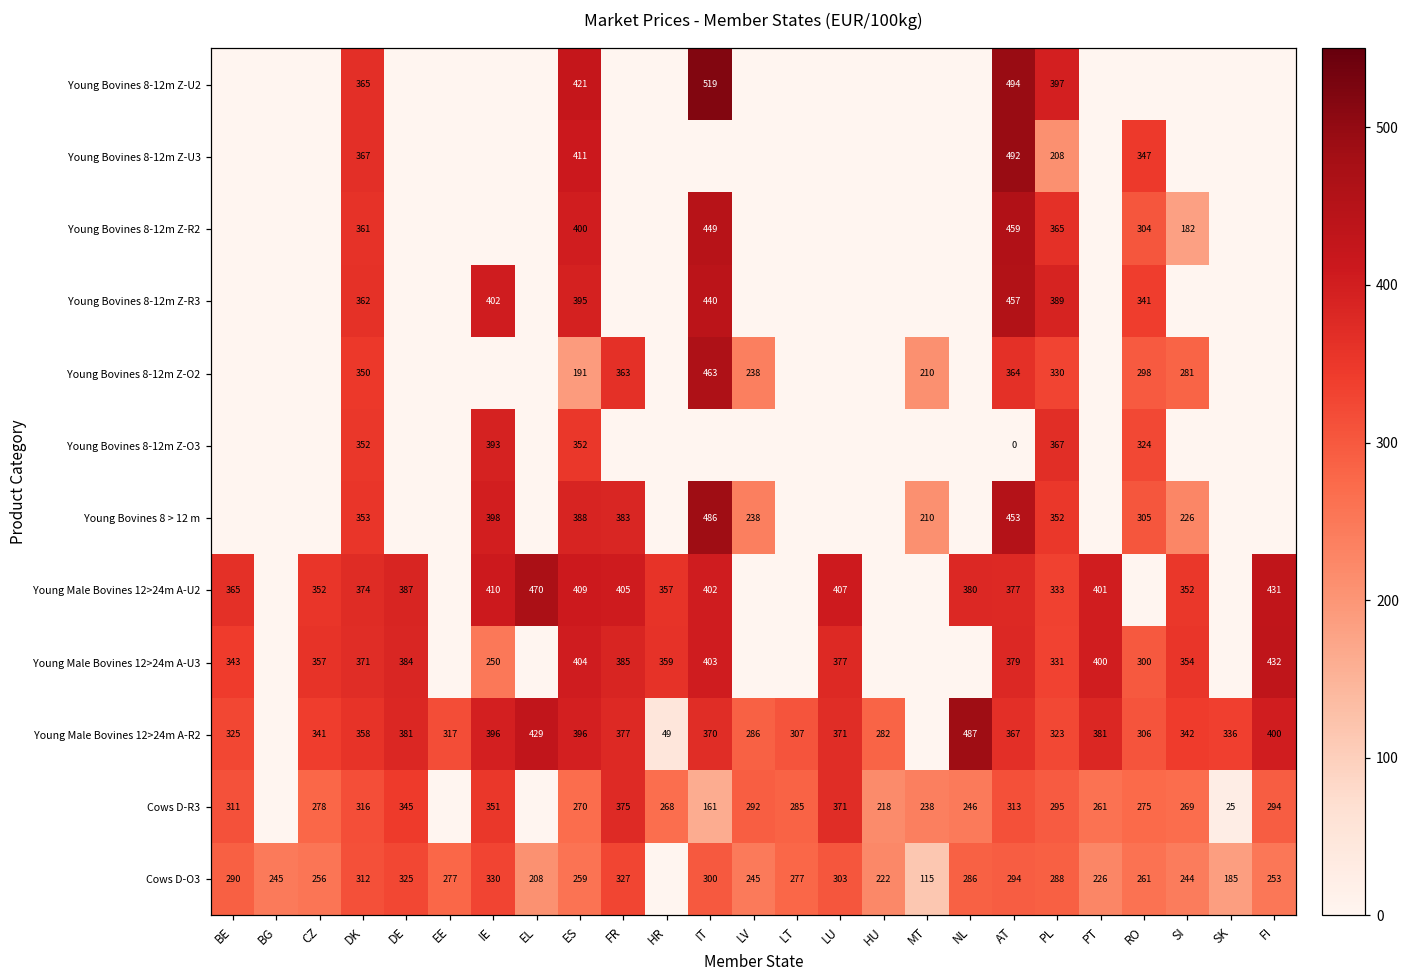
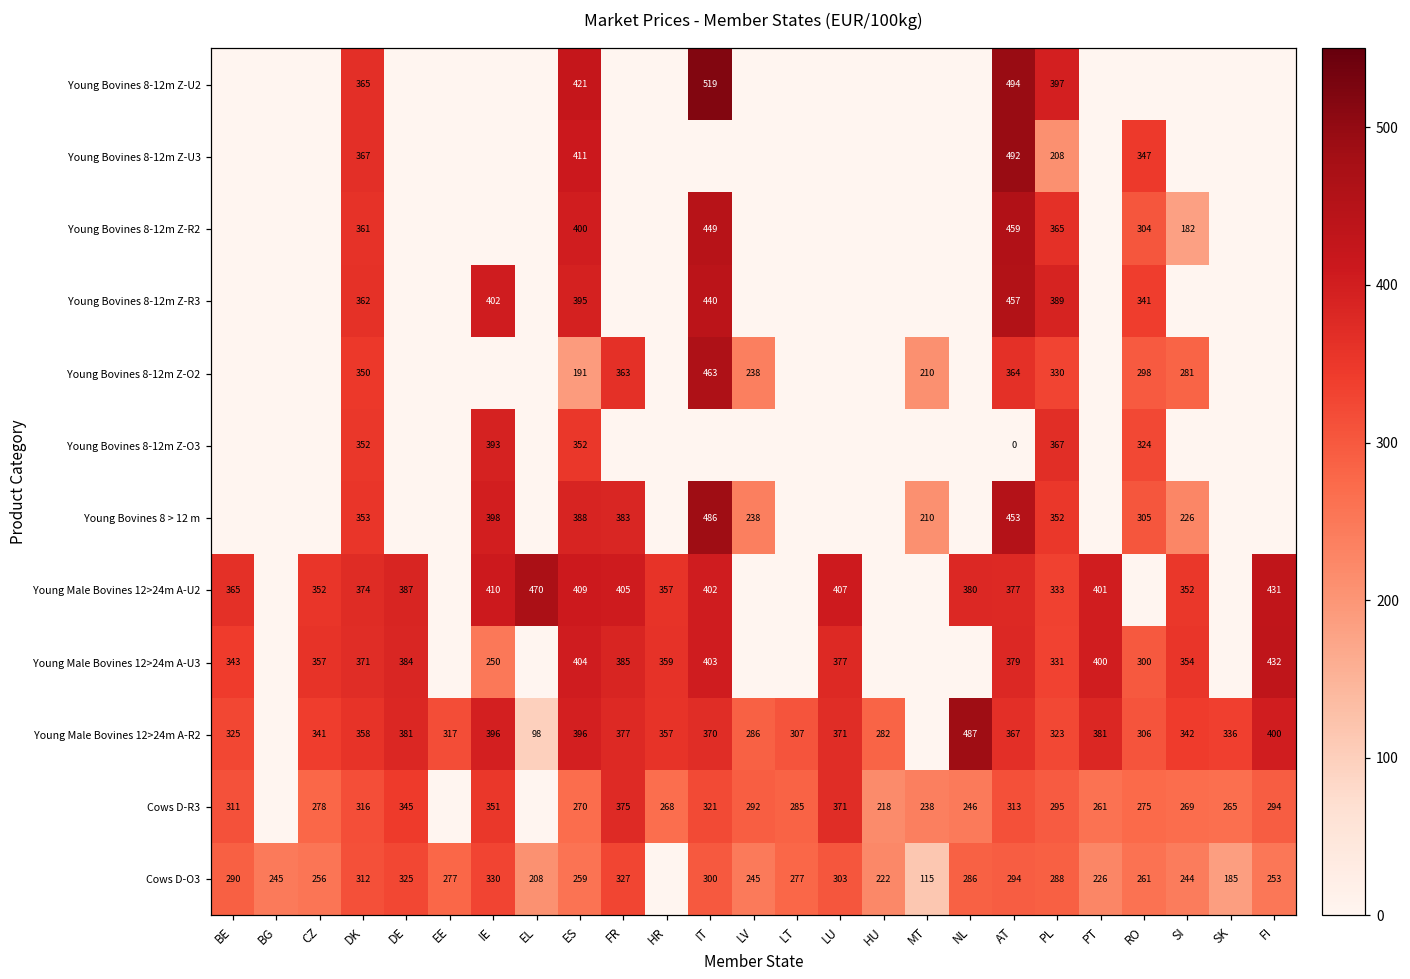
  {
    "Young Bovines 8-12m Z-U2": {
      "DK": 365,
      "ES": 421,
      "IT": 519,
      "AT": 494,
      "PL": 397
    },
    "Young Bovines 8-12m Z-U3": {
      "DK": 367,
      "ES": 411,
      "AT": 492,
      "PL": 208,
      "RO": 347
    },
    "Young Bovines 8-12m Z-R2": {
      "DK": 361,
      "ES": 400,
      "IT": 449,
      "AT": 459,
      "PL": 365,
      "RO": 304,
      "SI": 182
    },
    "Young Bovines 8-12m Z-R3": {
      "DK": 362,
      "IE": 402,
      "ES": 395,
      "IT": 440,
      "AT": 457,
      "PL": 389,
      "RO": 341
    },
    "Young Bovines 8-12m Z-O2": {
      "DK": 350,
      "ES": 191,
      "FR": 363,
      "IT": 463,
      "LV": 238,
      "MT": 210,
      "AT": 364,
      "PL": 330,
      "RO": 298,
      "SI": 281
    },
    "Young Bovines 8-12m Z-O3": {
      "DK": 352,
      "IE": 393,
      "ES": 352,
      "AT": 0,
      "PL": 367,
      "RO": 324
    },
    "Young Bovines 8 > 12 m": {
      "DK": 353,
      "IE": 398,
      "ES": 388,
      "FR": 383,
      "IT": 486,
      "LV": 238,
      "MT": 210,
      "AT": 453,
      "PL": 352,
      "RO": 305,
      "SI": 226
    },
    "Young Male Bovines 12>24m A-U2": {
      "BE": 365,
      "CZ": 352,
      "DK": 374,
      "DE": 387,
      "IE": 410,
      "EL": 470,
      "ES": 409,
      "FR": 405,
      "HR": 357,
      "IT": 402,
      "LU": 407,
      "NL": 380,
      "AT": 377,
      "PL": 333,
      "PT": 401,
      "SI": 352,
      "FI": 431
    },
    "Young Male Bovines 12>24m A-U3": {
      "BE": 343,
      "CZ": 357,
      "DK": 371,
      "DE": 384,
      "IE": 250,
      "ES": 404,
      "FR": 385,
      "HR": 359,
      "IT": 403,
      "LU": 377,
      "AT": 379,
      "PL": 331,
      "PT": 400,
      "RO": 300,
      "SI": 354,
      "FI": 432
    },
    "Young Male Bovines 12>24m A-R2": {
      "BE": 325,
      "CZ": 341,
      "DK": 358,
      "DE": 381,
      "EE": 317,
      "IE": 396,
-     "EL": 429,
+     "EL": 98,
      "ES": 396,
      "FR": 377,
-     "HR": 49,
+     "HR": 357,
      "IT": 370,
      "LV": 286,
      "LT": 307,
      "LU": 371,
      "HU": 282,
      "NL": 487,
      "AT": 367,
      "PL": 323,
      "PT": 381,
      "RO": 306,
      "SI": 342,
      "SK": 336,
      "FI": 400
    },
    "Cows D-R3": {
      "BE": 311,
      "CZ": 278,
      "DK": 316,
      "DE": 345,
      "IE": 351,
      "ES": 270,
      "FR": 375,
      "HR": 268,
-     "IT": 161,
+     "IT": 321,
      "LV": 292,
      "LT": 285,
      "LU": 371,
      "HU": 218,
      "MT": 238,
      "NL": 246,
      "AT": 313,
      "PL": 295,
      "PT": 261,
      "RO": 275,
      "SI": 269,
-     "SK": 25,
+     "SK": 265,
      "FI": 294
    },
    "Cows D-O3": {
      "BE": 290,
      "BG": 245,
      "CZ": 256,
      "DK": 312,
      "DE": 325,
      "EE": 277,
      "IE": 330,
      "EL": 208,
      "ES": 259,
      "FR": 327,
      "IT": 300,
      "LV": 245,
      "LT": 277,
      "LU": 303,
      "HU": 222,
      "MT": 115,
      "NL": 286,
      "AT": 294,
      "PL": 288,
      "PT": 226,
      "RO": 261,
      "SI": 244,
      "SK": 185,
      "FI": 253
    }
  }
